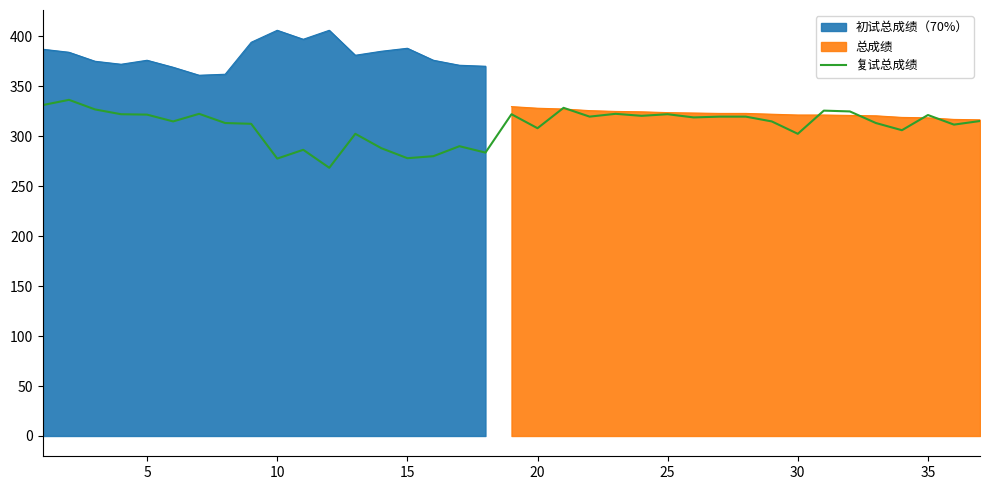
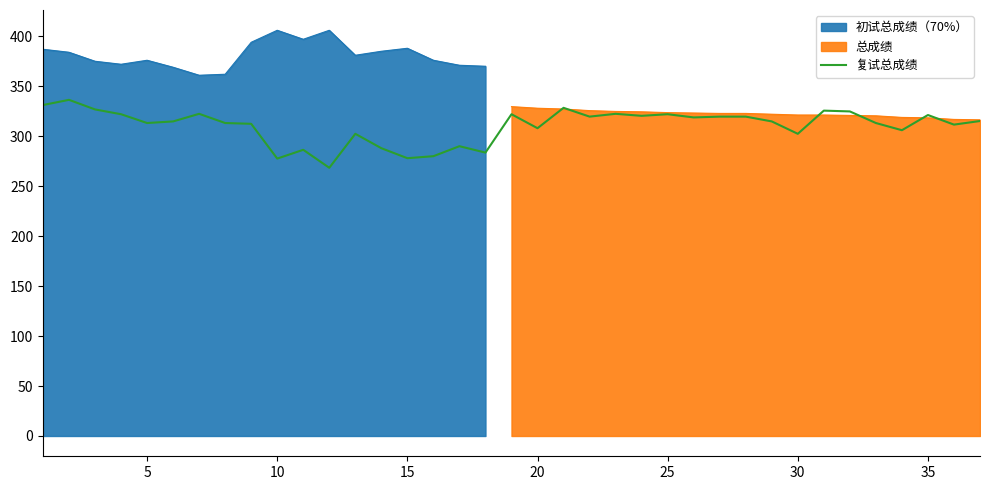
  {
    "初试总成绩（70%）": {
      "5": 380,
      "10": 410,
      "15": 390
    },
    "总成绩": {
      "20": 330,
      "30": 320,
      "35": 320
    },
    "复试总成绩": {
-     "5": 320,
+     "5": 310,
      "10": 280,
      "15": 280,
      "20": 310,
      "30": 300,
      "35": 320
    }
  }
